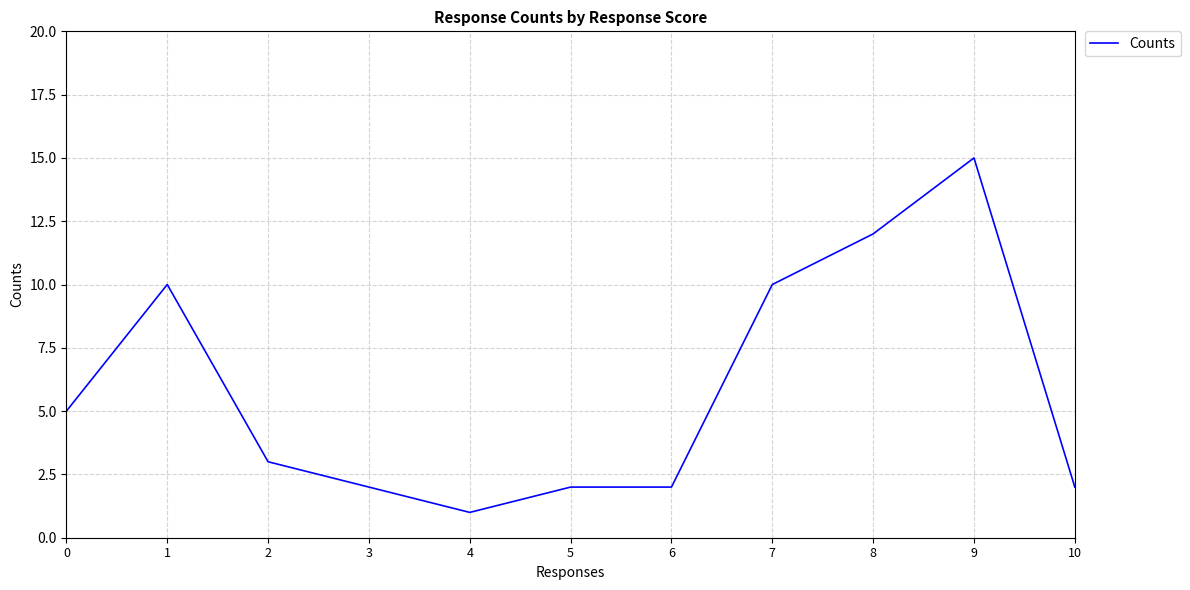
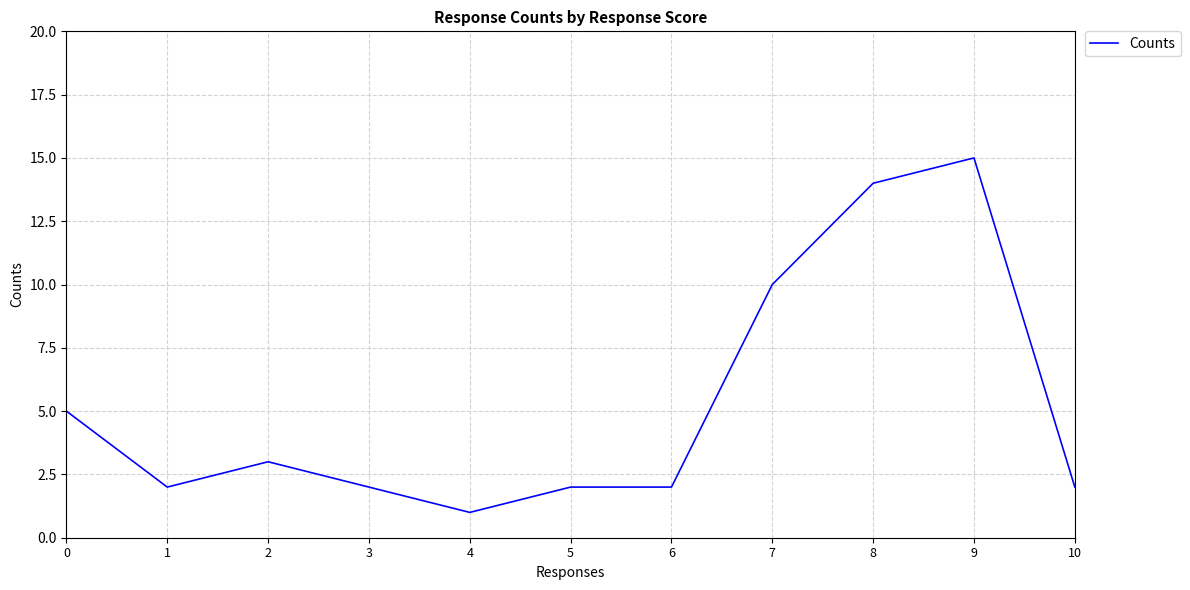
  {
    "0": 5,
-   "1": 10,
+   "1": 2,
    "2": 3,
    "3": 2,
    "4": 1,
    "5": 2,
    "6": 2,
    "7": 10,
-   "8": 12,
+   "8": 14,
    "9": 15,
    "10": 2
  }
